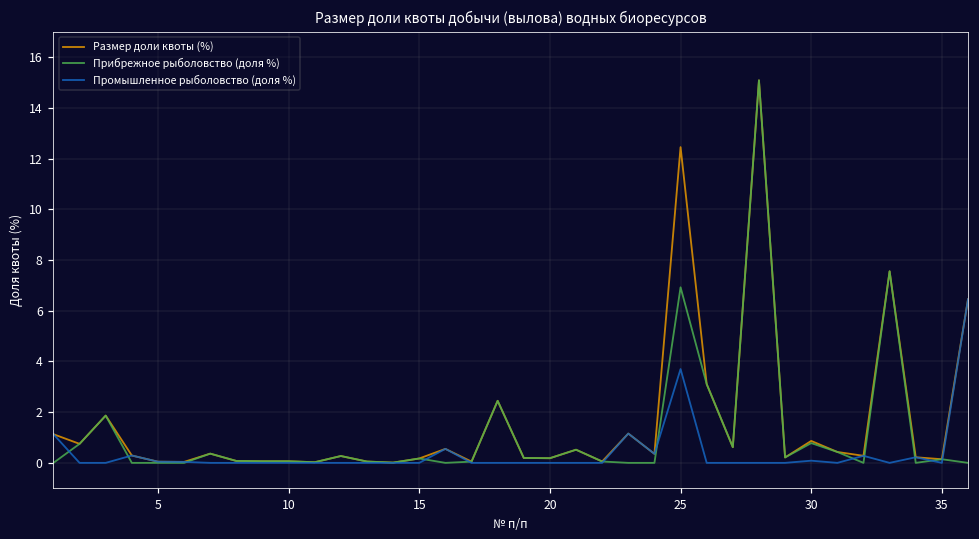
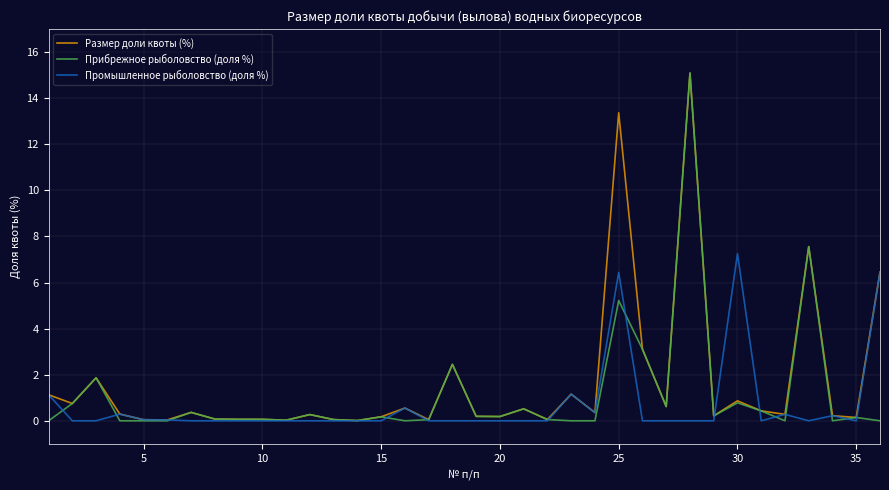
  {
    "Размер доли квоты (%)": {
-     "25": 12.5
+     "25": 13.4
    },
    "Прибрежное рыболовство (доля %)": {
-     "25": 6.9
+     "25": 5.2
    },
    "Промышленное рыболовство (доля %)": {
      "15": 0.0,
      "20": 0.0,
-     "25": 3.7,
-     "30": 0.1,
+     "25": 6.4,
+     "30": 7.3,
      "35": 0.0
    }
  }
